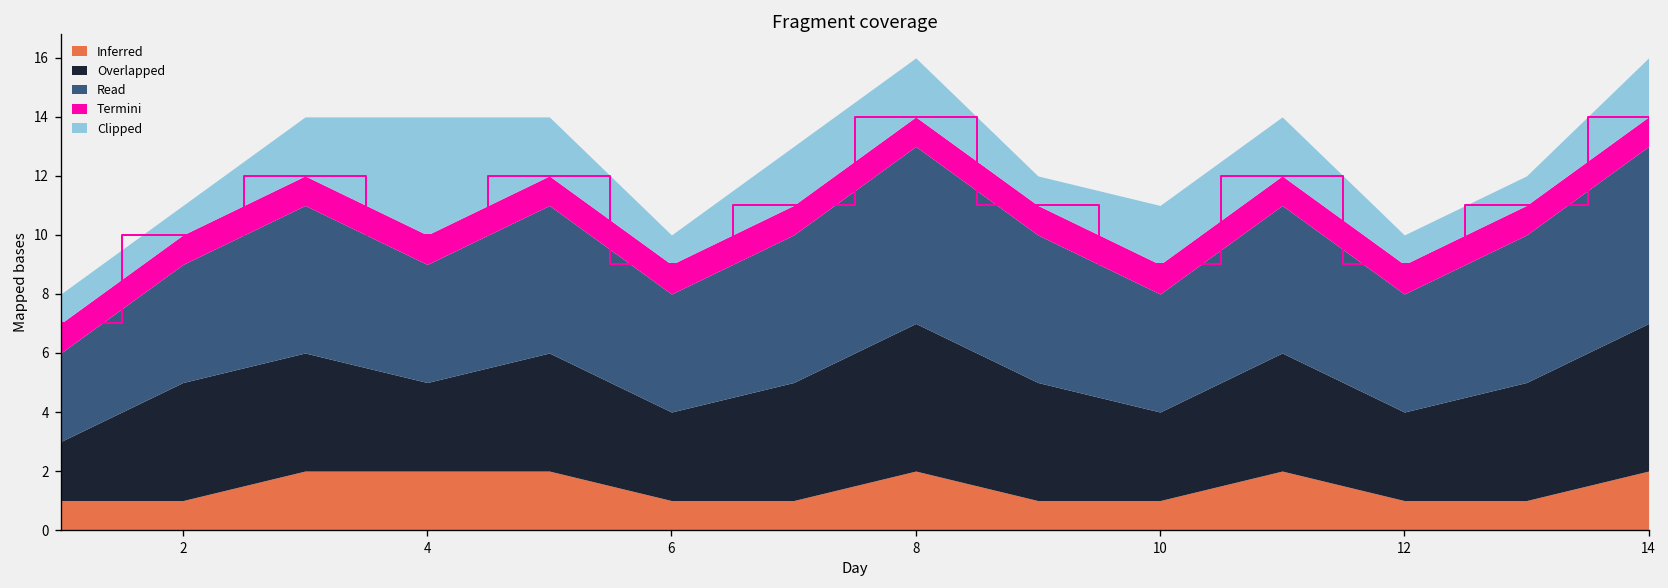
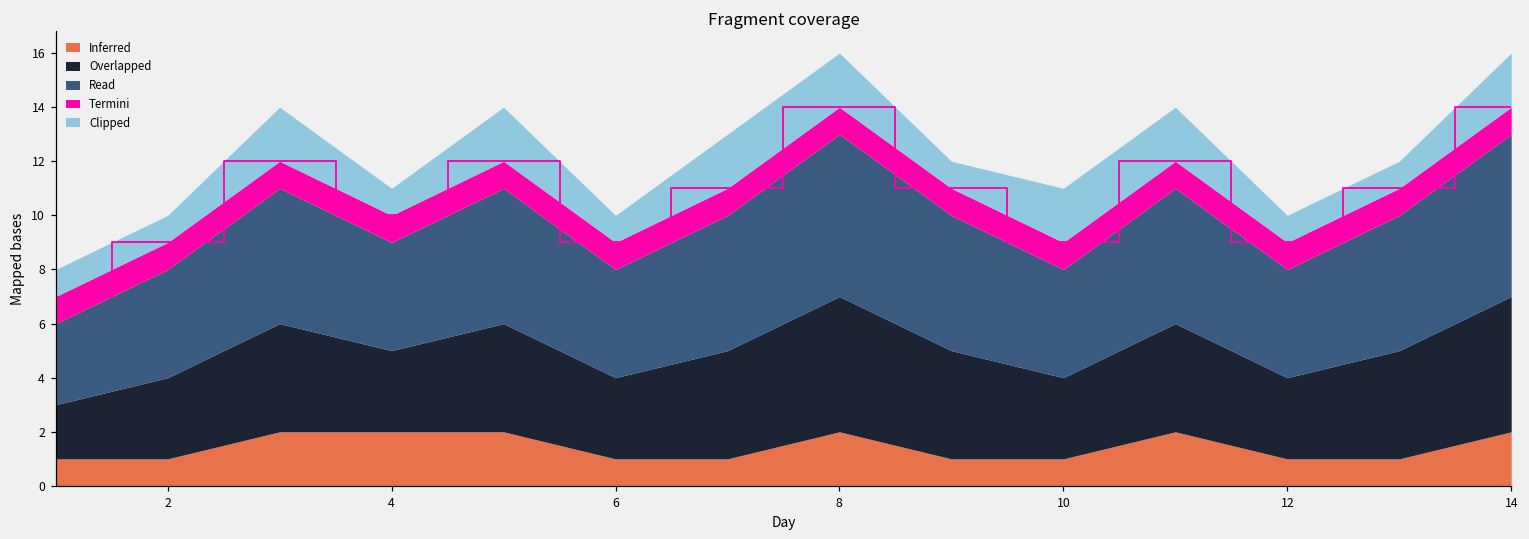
  {
    "Termini": {
      "4": 10,
      "6": 9,
      "8": 14,
      "10": 9,
      "12": 9,
      "14": 14
    },
    "Overlapped": {
-     "2": 4
+     "2": 3
    },
    "Clipped": {
      "2": 1,
-     "4": 4,
+     "4": 1,
      "6": 1,
      "8": 2,
      "10": 2,
      "12": 1,
      "14": 2
    }
  }
